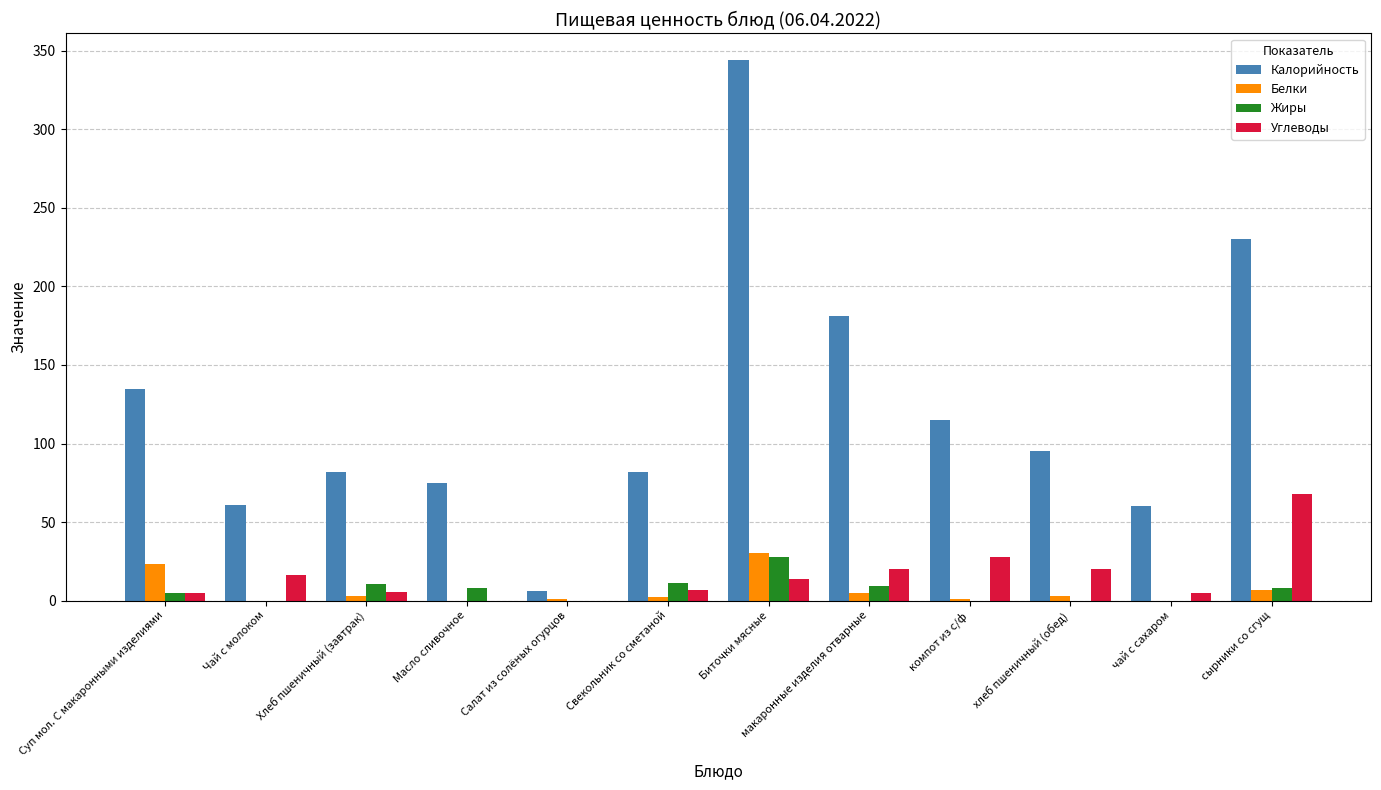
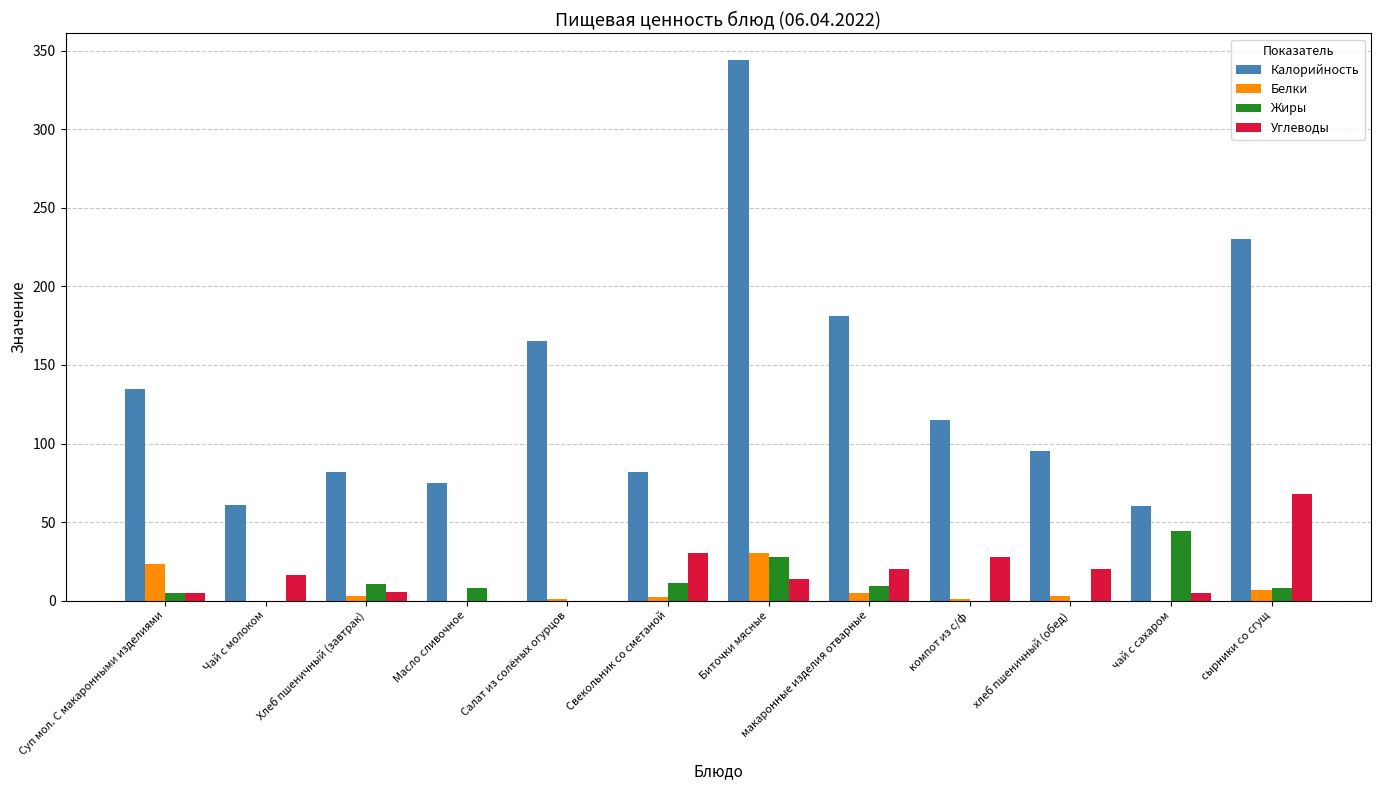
  {
    "Калорийность": {
      "Суп мол. С макаронными изделиями": 135,
      "Чай с молоком": 61,
      "Хлеб пшеничный (завтрак)": 82,
      "Масло сливочное": 75,
-     "Салат из солёных огурцов": 6,
+     "Салат из солёных огурцов": 165,
      "Свекольник со сметаной": 82,
      "Биточки мясные": 344,
      "макаронные изделия отварные": 181,
      "компот из с/ф": 115,
      "хлеб пшеничный (обед)": 95,
      "чай с сахаром": 60,
      "сырники со сгущ": 230
    },
    "Белки": {
      "Суп мол. С макаронными изделиями": 23,
      "Чай с молоком": 0,
      "Хлеб пшеничный (завтрак)": 3,
      "Масло сливочное": 0,
      "Свекольник со сметаной": 2,
      "Биточки мясные": 30,
      "макаронные изделия отварные": 5,
      "хлеб пшеничный (обед)": 3,
      "чай с сахаром": 0,
      "сырники со сгущ": 7
    },
    "Жиры": {
      "Суп мол. С макаронными изделиями": 5,
      "Чай с молоком": 0,
      "Хлеб пшеничный (завтрак)": 11,
      "Масло сливочное": 8,
      "Салат из солёных огурцов": 0,
      "Свекольник со сметаной": 11,
      "Биточки мясные": 28,
      "макаронные изделия отварные": 9,
      "компот из с/ф": 0,
      "хлеб пшеничный (обед)": 0,
-     "чай с сахаром": 0,
+     "чай с сахаром": 44,
      "сырники со сгущ": 8
    },
    "Углеводы": {
      "Суп мол. С макаронными изделиями": 5,
      "Чай с молоком": 16,
      "Хлеб пшеничный (завтрак)": 6,
      "Масло сливочное": 0,
      "Салат из солёных огурцов": 0,
-     "Свекольник со сметаной": 7,
+     "Свекольник со сметаной": 30,
      "Биточки мясные": 14,
      "макаронные изделия отварные": 20,
      "компот из с/ф": 28,
      "хлеб пшеничный (обед)": 20,
      "чай с сахаром": 5,
      "сырники со сгущ": 68
    }
  }
